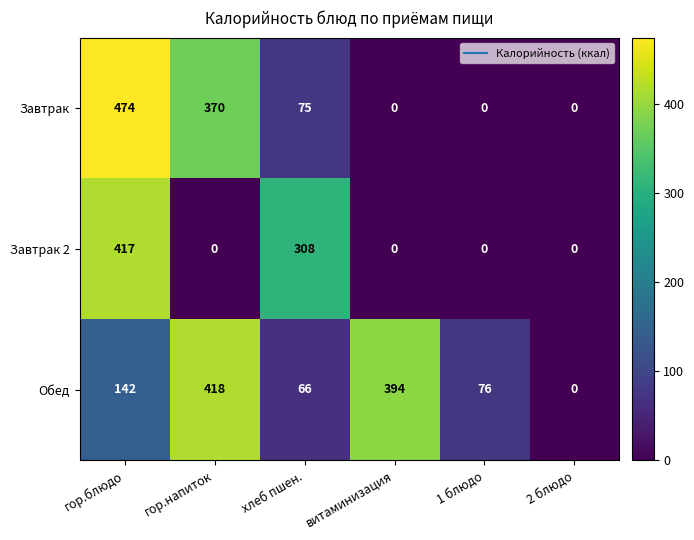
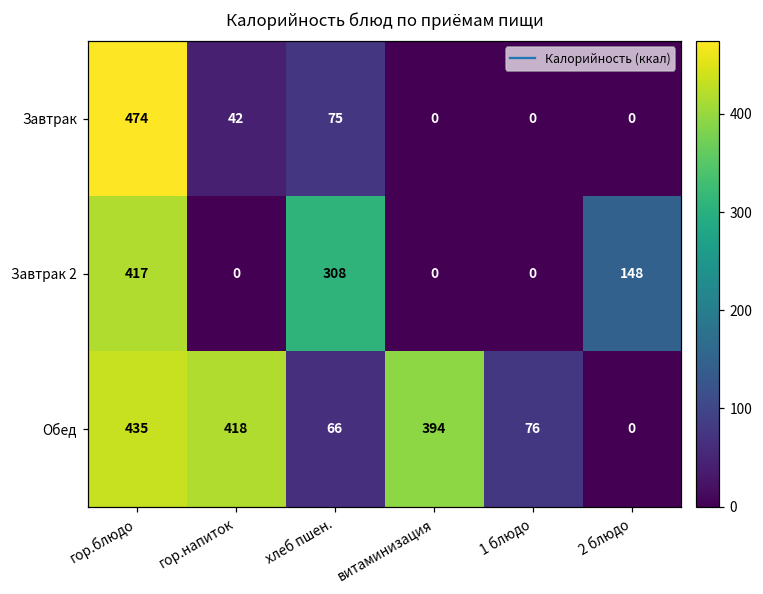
  {
    "Завтрак": {
      "гор.блюдо": 474,
-     "гор.напиток": 370,
+     "гор.напиток": 42,
      "хлеб пшен.": 75,
      "витаминизация": 0,
      "1 блюдо": 0,
      "2 блюдо": 0
    },
    "Завтрак 2": {
      "гор.блюдо": 417,
      "гор.напиток": 0,
      "хлеб пшен.": 308,
      "витаминизация": 0,
      "1 блюдо": 0,
-     "2 блюдо": 0
+     "2 блюдо": 148
    },
    "Обед": {
-     "гор.блюдо": 142,
+     "гор.блюдо": 435,
      "гор.напиток": 418,
      "хлеб пшен.": 66,
      "витаминизация": 394,
      "1 блюдо": 76,
      "2 блюдо": 0
    }
  }
